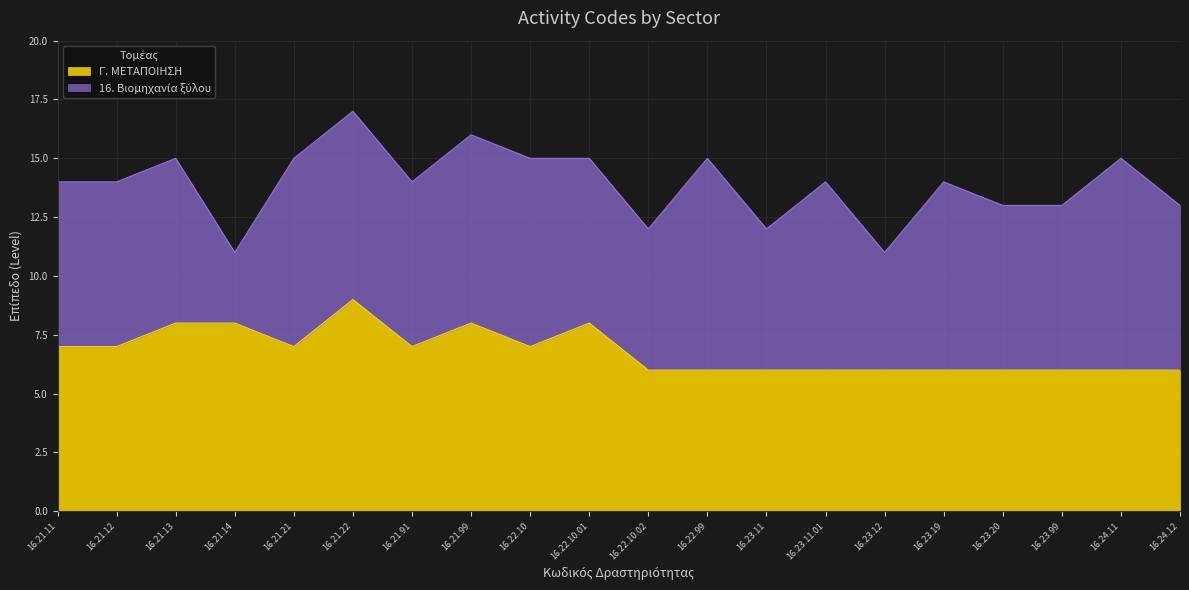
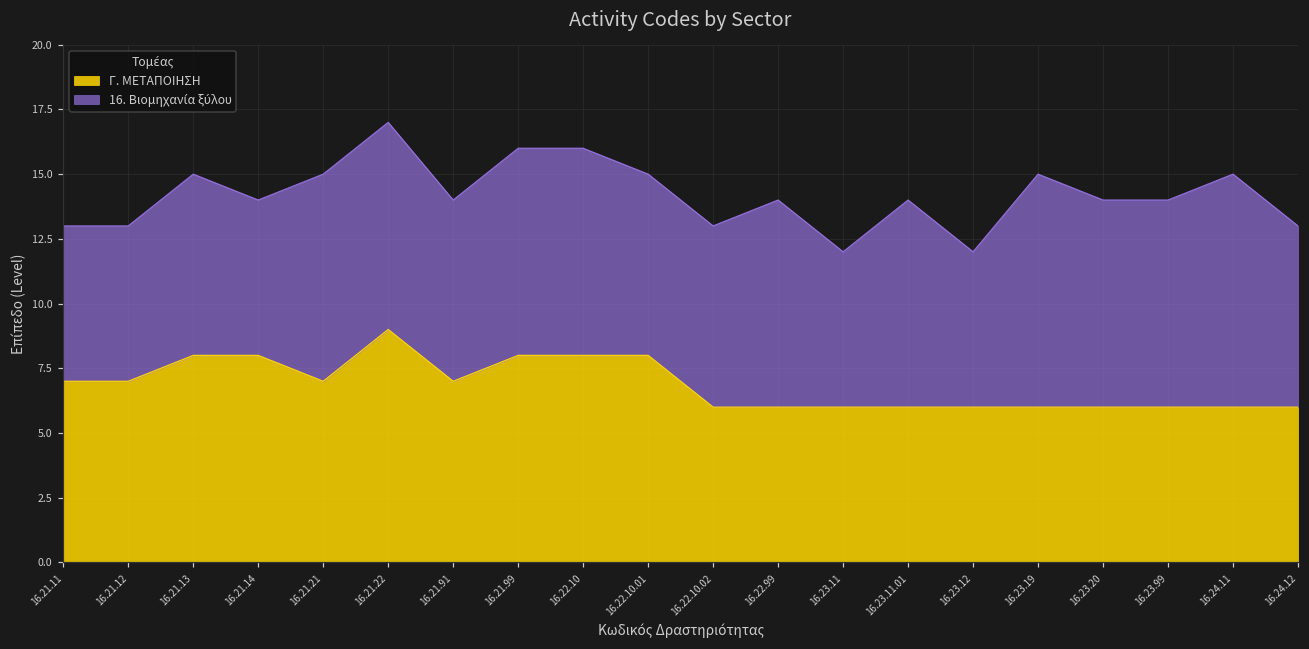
  {
    "Γ. ΜΕΤΑΠΟΙΗΣΗ": {
      "16.21.11": 7,
      "16.21.12": 7,
      "16.21.13": 8,
      "16.21.14": 8,
      "16.21.21": 7,
      "16.21.22": 9,
      "16.21.91": 7,
      "16.21.99": 8,
-     "16.22.10": 7,
+     "16.22.10": 8,
      "16.22.10.01": 8,
      "16.22.10.02": 6,
      "16.22.99": 6,
      "16.23.11": 6,
      "16.23.11.01": 6,
      "16.23.12": 6,
      "16.23.19": 6,
      "16.23.20": 6,
      "16.23.99": 6,
      "16.24.11": 6,
      "16.24.12": 6
    },
    "16. Βιομηχανία ξύλου": {
-     "16.21.11": 7,
-     "16.21.12": 7,
+     "16.21.11": 6,
+     "16.21.12": 6,
      "16.21.13": 7,
-     "16.21.14": 3,
+     "16.21.14": 6,
      "16.21.21": 8,
      "16.21.22": 8,
      "16.21.91": 7,
      "16.21.99": 8,
      "16.22.10": 8,
      "16.22.10.01": 7,
-     "16.22.10.02": 6,
-     "16.22.99": 9,
+     "16.22.10.02": 7,
+     "16.22.99": 8,
      "16.23.11": 6,
      "16.23.11.01": 8,
-     "16.23.12": 5,
-     "16.23.19": 8,
-     "16.23.20": 7,
-     "16.23.99": 7,
+     "16.23.12": 6,
+     "16.23.19": 9,
+     "16.23.20": 8,
+     "16.23.99": 8,
      "16.24.11": 9,
      "16.24.12": 7
    }
  }
